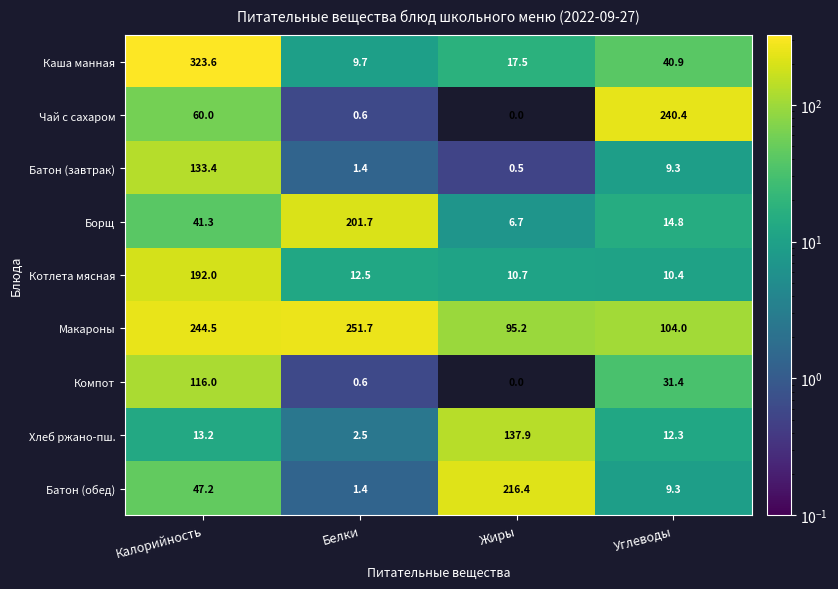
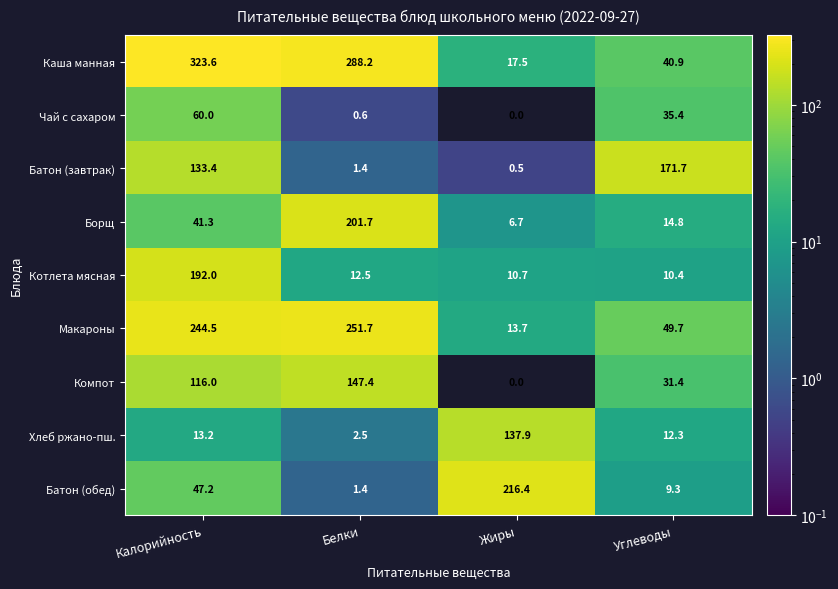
  {
    "Каша манная": {
      "Калорийность": 323.6,
-     "Белки": 9.7,
+     "Белки": 288.2,
      "Жиры": 17.5,
      "Углеводы": 40.9
    },
    "Чай с сахаром": {
      "Калорийность": 60.0,
      "Белки": 0.6,
-     "Углеводы": 240.4
+     "Углеводы": 35.4
    },
    "Батон (завтрак)": {
      "Калорийность": 133.4,
      "Белки": 1.4,
      "Жиры": 0.5,
-     "Углеводы": 9.3
+     "Углеводы": 171.7
    },
    "Борщ": {
      "Калорийность": 41.3,
      "Белки": 201.7,
      "Жиры": 6.7,
      "Углеводы": 14.8
    },
    "Котлета мясная": {
      "Калорийность": 192.0,
      "Белки": 12.5,
      "Жиры": 10.7,
      "Углеводы": 10.4
    },
    "Макароны": {
      "Калорийность": 244.5,
      "Белки": 251.7,
-     "Жиры": 95.2,
-     "Углеводы": 104.0
+     "Жиры": 13.7,
+     "Углеводы": 49.7
    },
    "Компот": {
      "Калорийность": 116.0,
-     "Белки": 0.6,
+     "Белки": 147.4,
      "Углеводы": 31.4
    },
    "Хлеб ржано-пш.": {
      "Калорийность": 13.2,
      "Белки": 2.5,
      "Жиры": 137.9,
      "Углеводы": 12.3
    },
    "Батон (обед)": {
      "Калорийность": 47.2,
      "Белки": 1.4,
      "Жиры": 216.4,
      "Углеводы": 9.3
    }
  }
